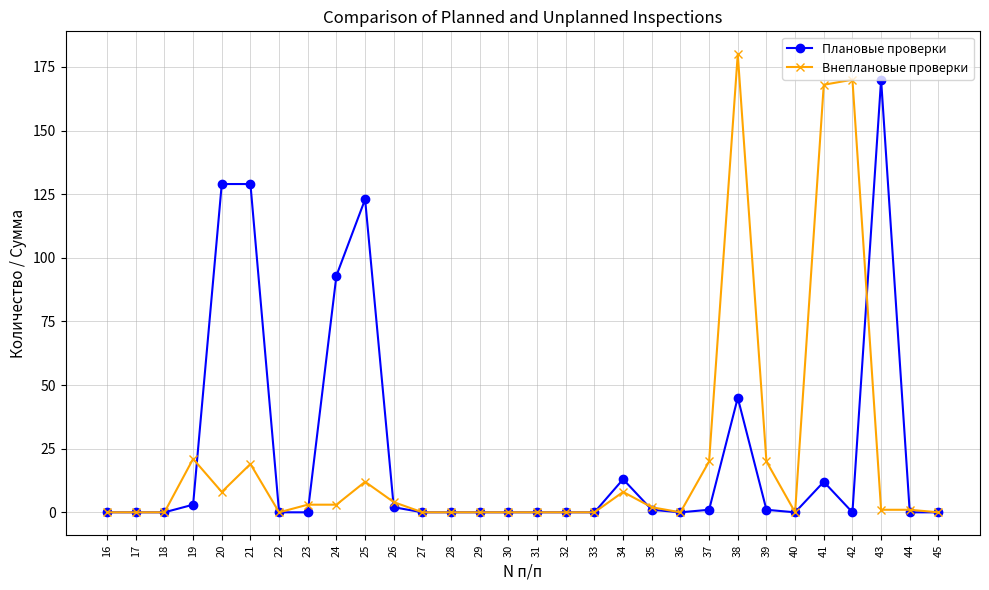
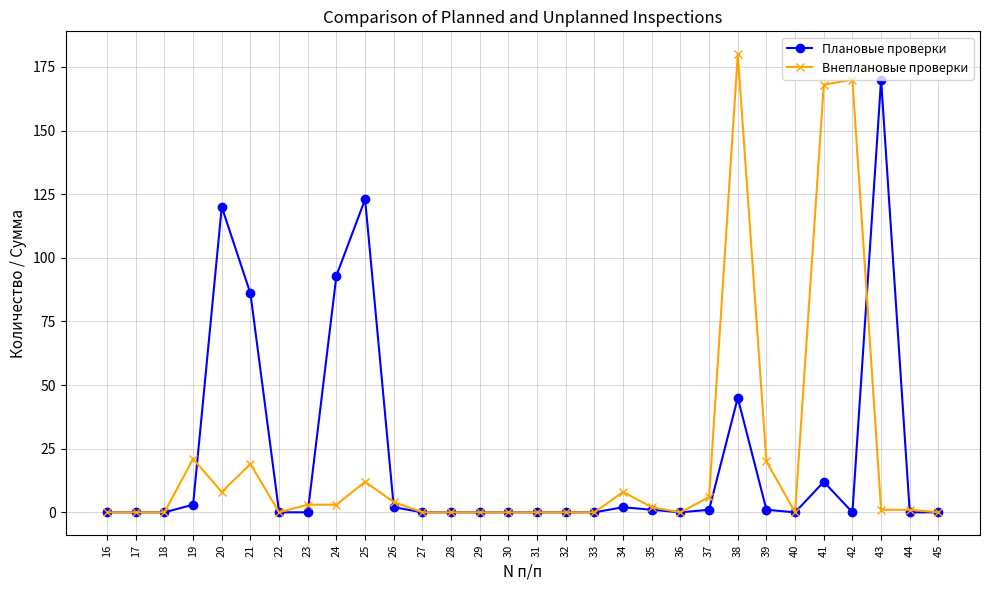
  {
    "Плановые проверки": {
      "19": 3,
-     "20": 129,
-     "21": 129,
+     "20": 120,
+     "21": 86,
      "23": 0,
      "24": 93,
      "25": 123,
      "26": 2,
-     "34": 13,
+     "34": 2,
      "35": 1,
      "37": 1,
      "38": 45,
      "39": 1,
      "41": 12,
      "42": 0
    },
    "Внеплановые проверки": {
      "19": 21,
      "20": 8,
      "21": 19,
      "23": 3,
      "24": 3,
      "25": 12,
      "26": 4,
      "34": 8,
      "35": 2,
-     "37": 20,
+     "37": 6,
      "38": 180,
      "39": 20,
      "41": 168,
      "43": 1
    }
  }
